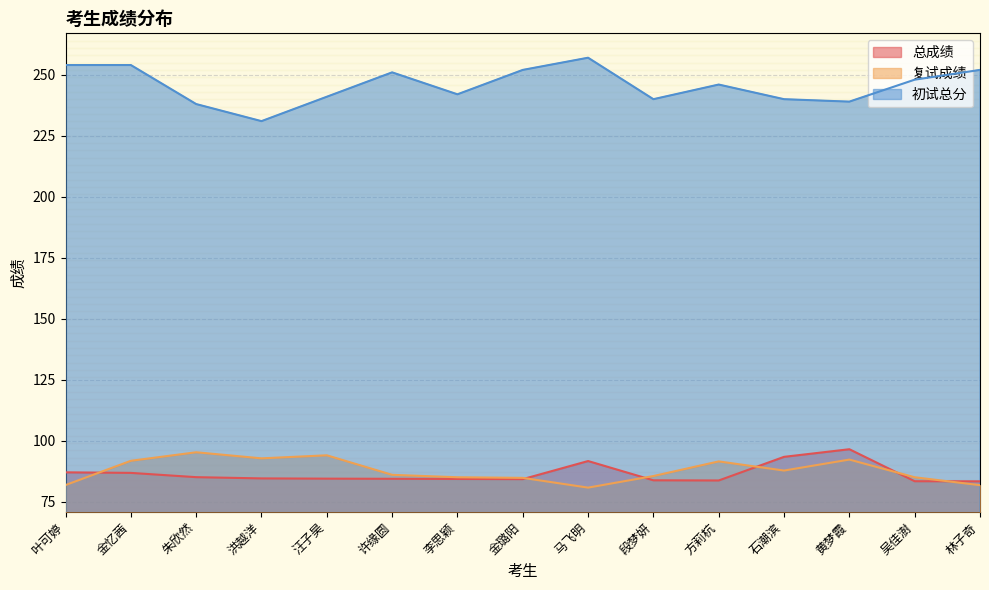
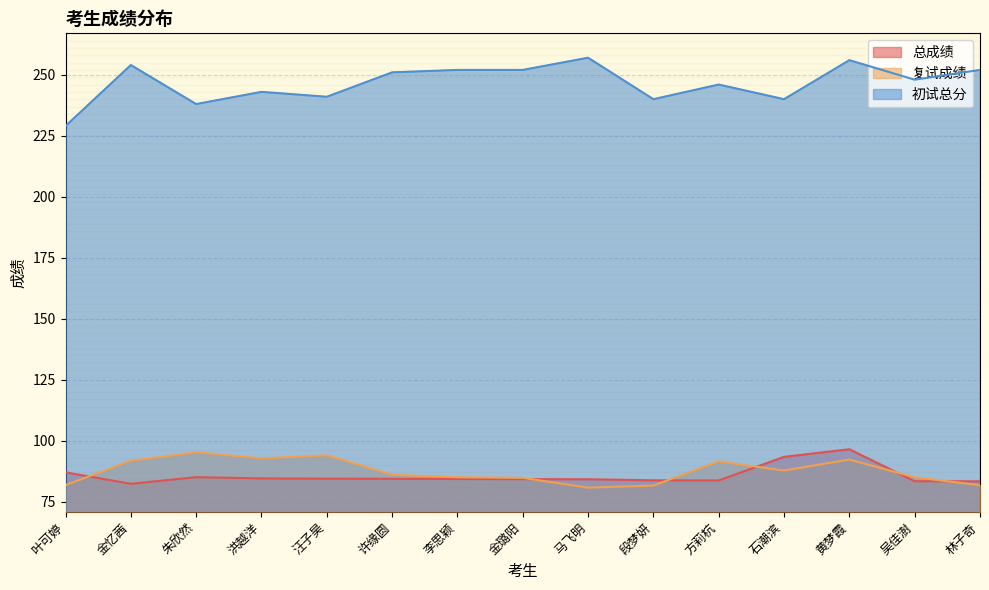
  {
    "总成绩": {
      "叶可婷": 87,
-     "金忆茜": 87,
+     "金忆茜": 82,
      "朱欣然": 85,
      "洪越洋": 85,
      "汪子昊": 84,
      "许缘圆": 84,
-     "马飞明": 92,
+     "马飞明": 84,
      "段梦妍": 84,
      "方莉杭": 84,
      "石潮滨": 93,
      "黄梦霞": 96,
      "吴佳澍": 83,
      "林子奇": 83
    },
    "复试成绩": {
      "叶可婷": 82,
      "金忆茜": 92,
      "朱欣然": 95,
      "洪越洋": 93,
      "汪子昊": 94,
      "许缘圆": 86,
      "马飞明": 81,
-     "段梦妍": 86,
+     "段梦妍": 82,
      "方莉杭": 92,
      "石潮滨": 88,
      "黄梦霞": 92,
      "吴佳澍": 85,
      "林子奇": 82
    },
    "初试总分": {
-     "叶可婷": 254,
+     "叶可婷": 229,
      "金忆茜": 254,
      "朱欣然": 238,
-     "洪越洋": 231,
+     "洪越洋": 243,
      "汪子昊": 241,
      "许缘圆": 251,
-     "李思颖": 242,
+     "李思颖": 252,
      "金璐阳": 252,
      "马飞明": 257,
      "段梦妍": 240,
      "方莉杭": 246,
      "石潮滨": 240,
-     "黄梦霞": 239,
+     "黄梦霞": 256,
      "林子奇": 252
    }
  }
